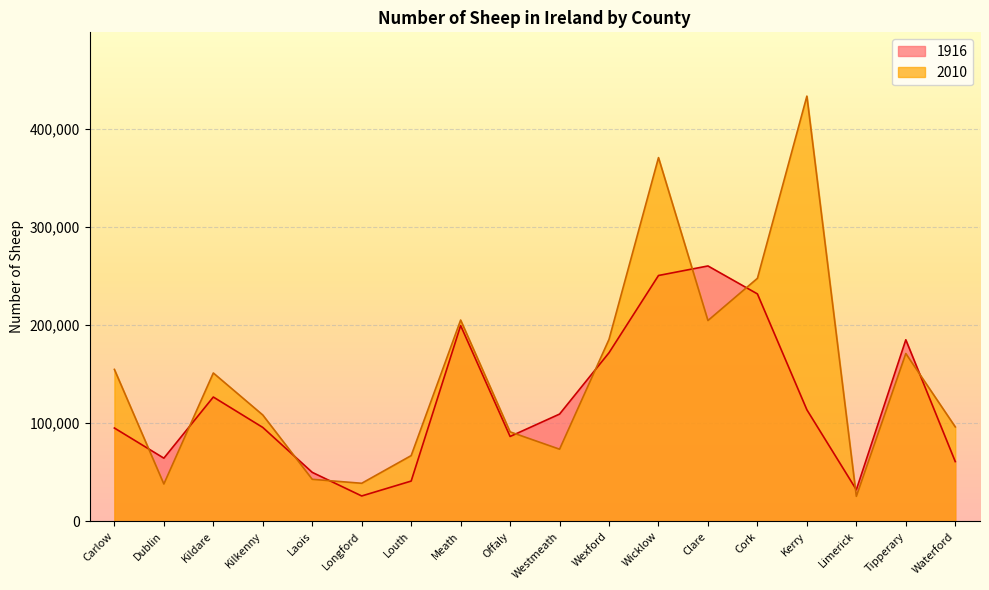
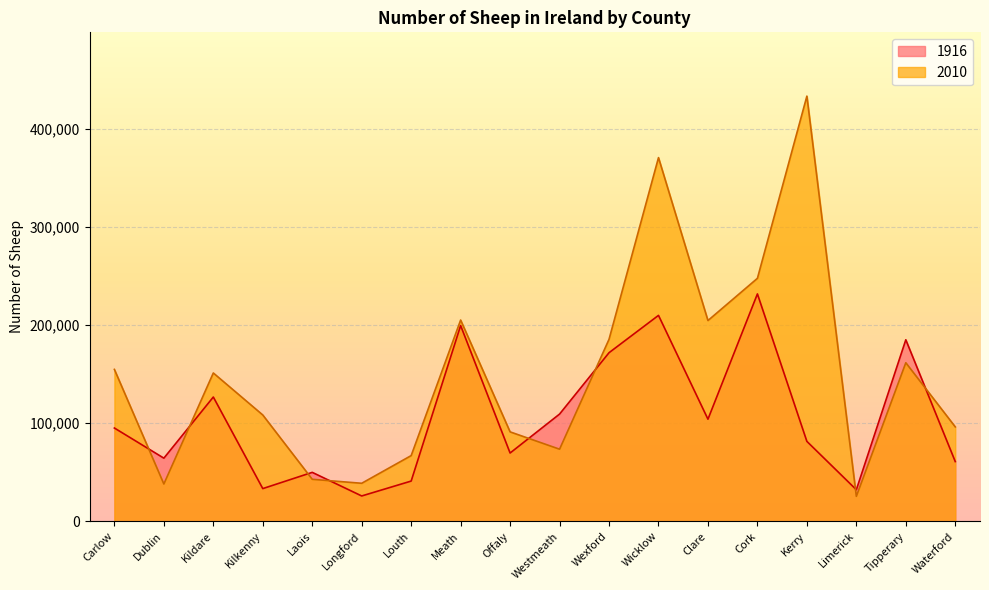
  {
    "1916": {
      "Carlow": "100,000",
      "Dublin": "60,000",
      "Kildare": "130,000",
-     "Kilkenny": "100,000",
+     "Kilkenny": "30,000",
      "Laois": "50,000",
      "Longford": "30,000",
      "Louth": "40,000",
      "Meath": "200,000",
-     "Offaly": "90,000",
+     "Offaly": "70,000",
      "Westmeath": "110,000",
      "Wexford": "170,000",
-     "Wicklow": "250,000",
-     "Clare": "260,000",
+     "Wicklow": "210,000",
+     "Clare": "100,000",
      "Cork": "230,000",
-     "Kerry": "110,000",
+     "Kerry": "80,000",
      "Limerick": "30,000",
      "Tipperary": "190,000",
      "Waterford": "60,000"
    },
    "2010": {
      "Carlow": "150,000",
      "Dublin": "40,000",
      "Kildare": "150,000",
      "Kilkenny": "110,000",
      "Laois": "40,000",
      "Longford": "40,000",
      "Louth": "70,000",
      "Meath": "210,000",
      "Offaly": "90,000",
      "Westmeath": "70,000",
      "Wexford": "190,000",
      "Wicklow": "370,000",
      "Clare": "200,000",
      "Cork": "250,000",
      "Kerry": "430,000",
      "Limerick": "30,000",
-     "Tipperary": "170,000",
+     "Tipperary": "160,000",
      "Waterford": "100,000"
    }
  }
